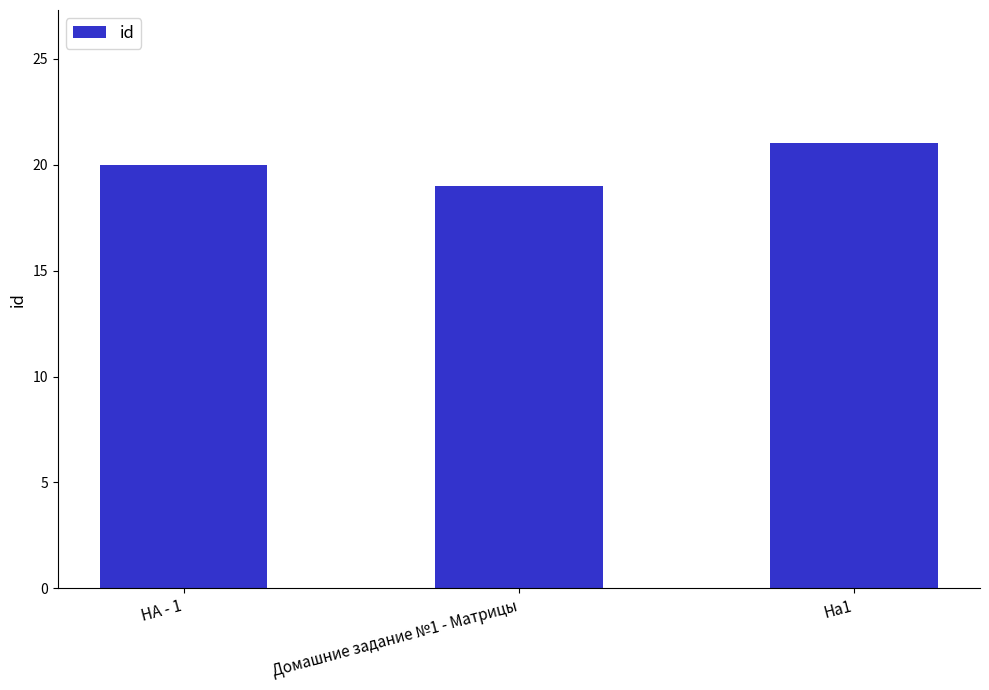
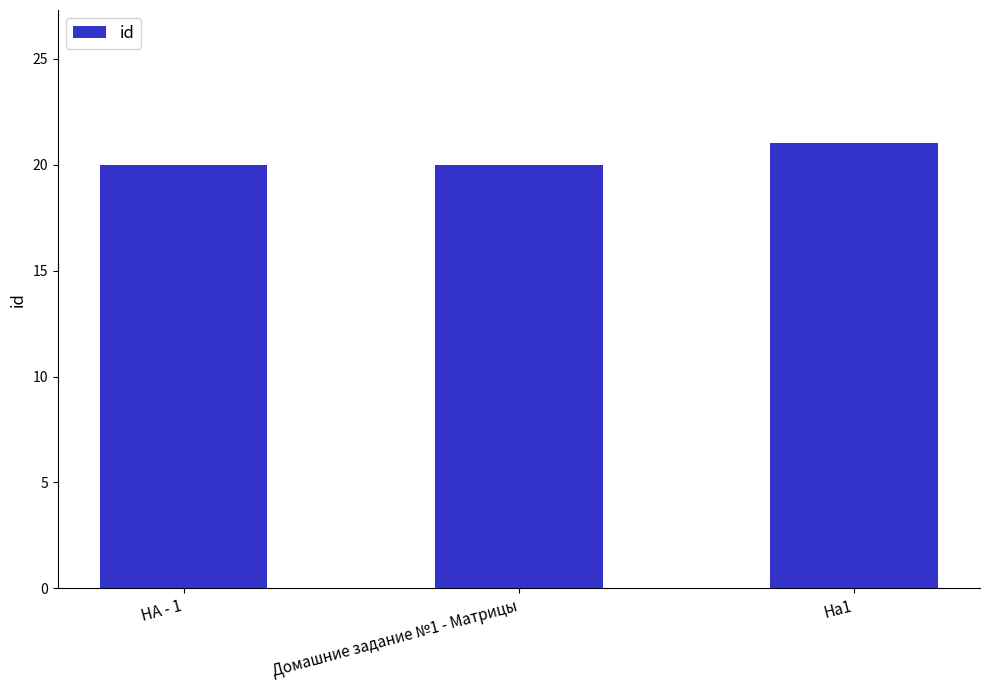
  {
    "HA - 1": 20,
-   "Домашние задание №1 - Матрицы": 19,
+   "Домашние задание №1 - Матрицы": 20,
    "Ha1": 21
  }
